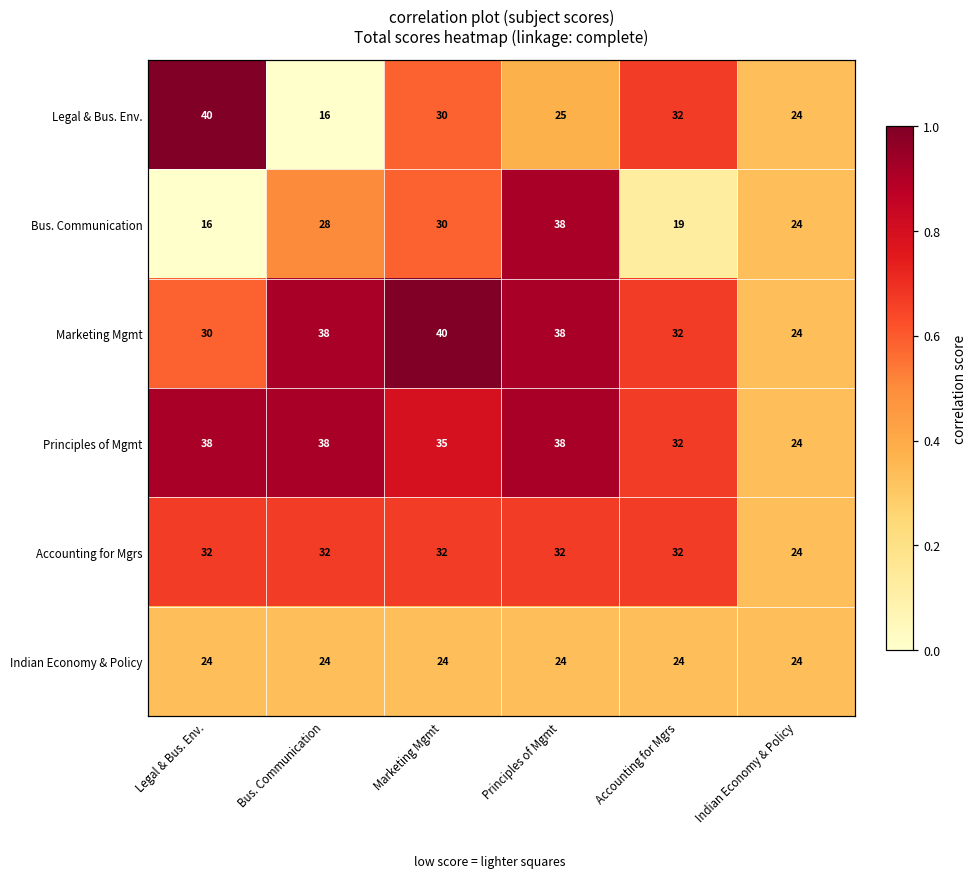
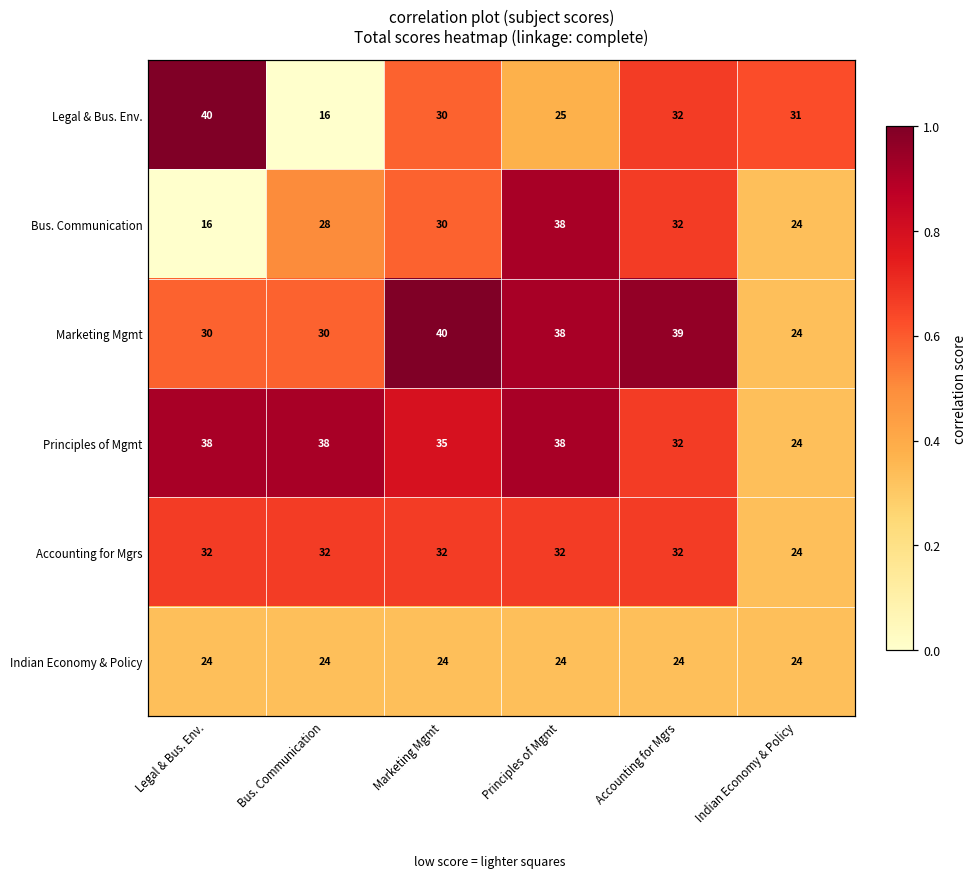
  {
    "Legal & Bus. Env.": {
      "Legal & Bus. Env.": 40,
      "Bus. Communication": 16,
      "Marketing Mgmt": 30,
      "Principles of Mgmt": 25,
      "Accounting for Mgrs": 32,
-     "Indian Economy & Policy": 24
+     "Indian Economy & Policy": 31
    },
    "Bus. Communication": {
      "Legal & Bus. Env.": 16,
      "Bus. Communication": 28,
      "Marketing Mgmt": 30,
      "Principles of Mgmt": 38,
-     "Accounting for Mgrs": 19,
+     "Accounting for Mgrs": 32,
      "Indian Economy & Policy": 24
    },
    "Marketing Mgmt": {
      "Legal & Bus. Env.": 30,
-     "Bus. Communication": 38,
+     "Bus. Communication": 30,
      "Marketing Mgmt": 40,
      "Principles of Mgmt": 38,
-     "Accounting for Mgrs": 32,
+     "Accounting for Mgrs": 39,
      "Indian Economy & Policy": 24
    },
    "Principles of Mgmt": {
      "Legal & Bus. Env.": 38,
      "Bus. Communication": 38,
      "Marketing Mgmt": 35,
      "Principles of Mgmt": 38,
      "Accounting for Mgrs": 32,
      "Indian Economy & Policy": 24
    },
    "Accounting for Mgrs": {
      "Legal & Bus. Env.": 32,
      "Bus. Communication": 32,
      "Marketing Mgmt": 32,
      "Principles of Mgmt": 32,
      "Accounting for Mgrs": 32,
      "Indian Economy & Policy": 24
    },
    "Indian Economy & Policy": {
      "Legal & Bus. Env.": 24,
      "Bus. Communication": 24,
      "Marketing Mgmt": 24,
      "Principles of Mgmt": 24,
      "Accounting for Mgrs": 24,
      "Indian Economy & Policy": 24
    }
  }
